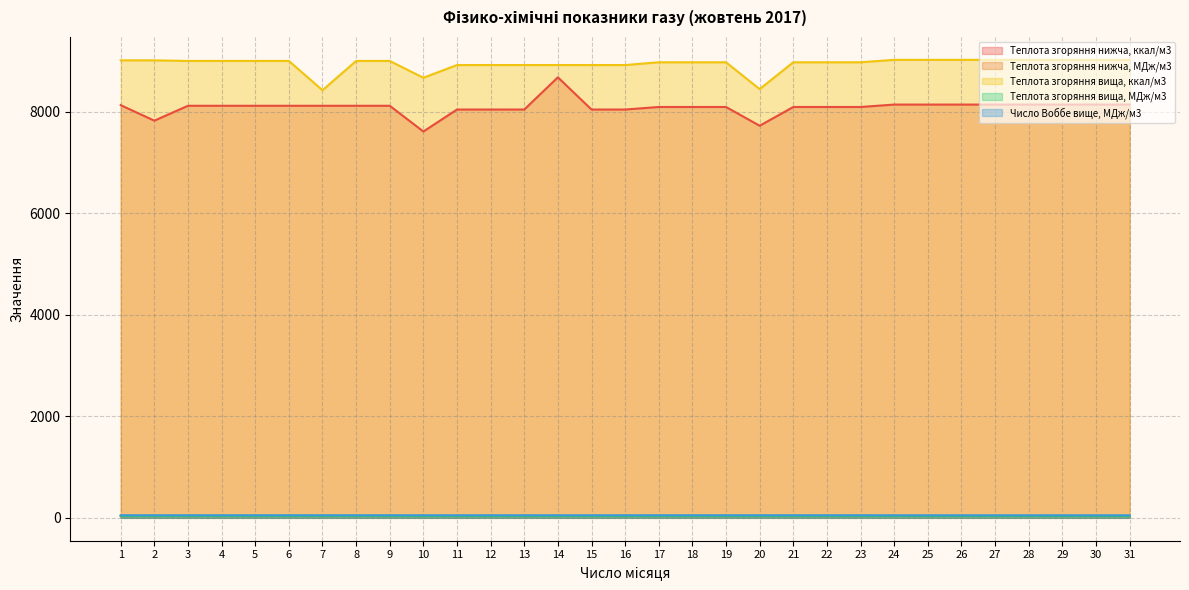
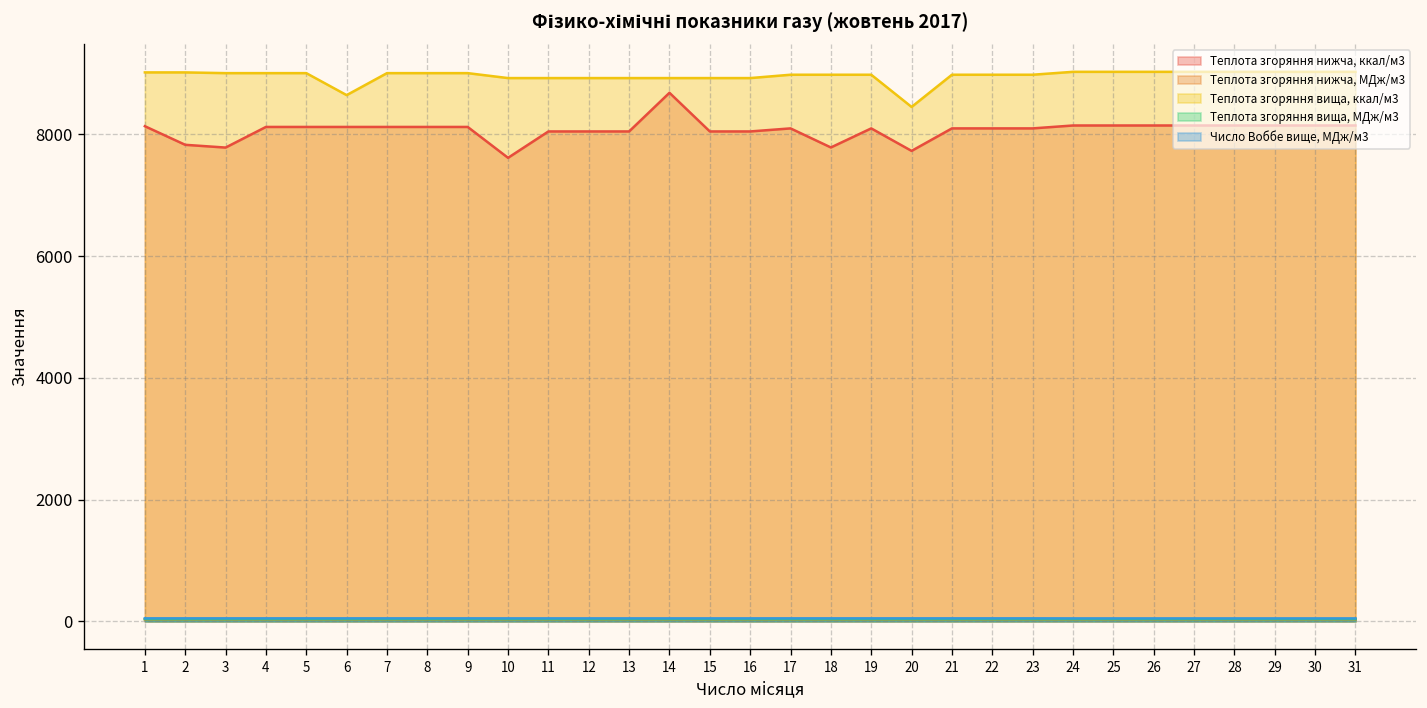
  {
    "Теплота згоряння нижча, ккал/м3": {
      "1": 8100,
      "2": 7800,
-     "3": 8100,
+     "3": 7800,
      "4": 8100,
      "5": 8100,
      "6": 8100,
      "7": 8100,
      "8": 8100,
      "9": 8100,
      "10": 7600,
      "11": 8000,
      "12": 8000,
      "13": 8000,
      "14": 8700,
      "15": 8000,
      "16": 8000,
      "17": 8100,
-     "18": 8100,
+     "18": 7800,
      "19": 8100,
      "20": 7700,
      "21": 8100,
      "22": 8100,
      "23": 8100,
      "24": 8100,
      "25": 8100,
      "26": 8100
    },
    "Теплота згоряння вища, ккал/м3": {
      "1": 9000,
      "2": 9000,
      "3": 9000,
      "4": 9000,
      "5": 9000,
-     "6": 9000,
-     "7": 8400,
+     "6": 8600,
+     "7": 9000,
      "8": 9000,
      "9": 9000,
-     "10": 8700,
+     "10": 8900,
      "11": 8900,
      "12": 8900,
      "13": 8900,
      "14": 8900,
      "15": 8900,
      "16": 8900,
      "17": 9000,
      "18": 9000,
      "19": 9000,
      "20": 8400,
      "21": 9000,
      "22": 9000,
      "23": 9000,
      "24": 9000,
      "25": 9000,
      "26": 9000
    }
  }
